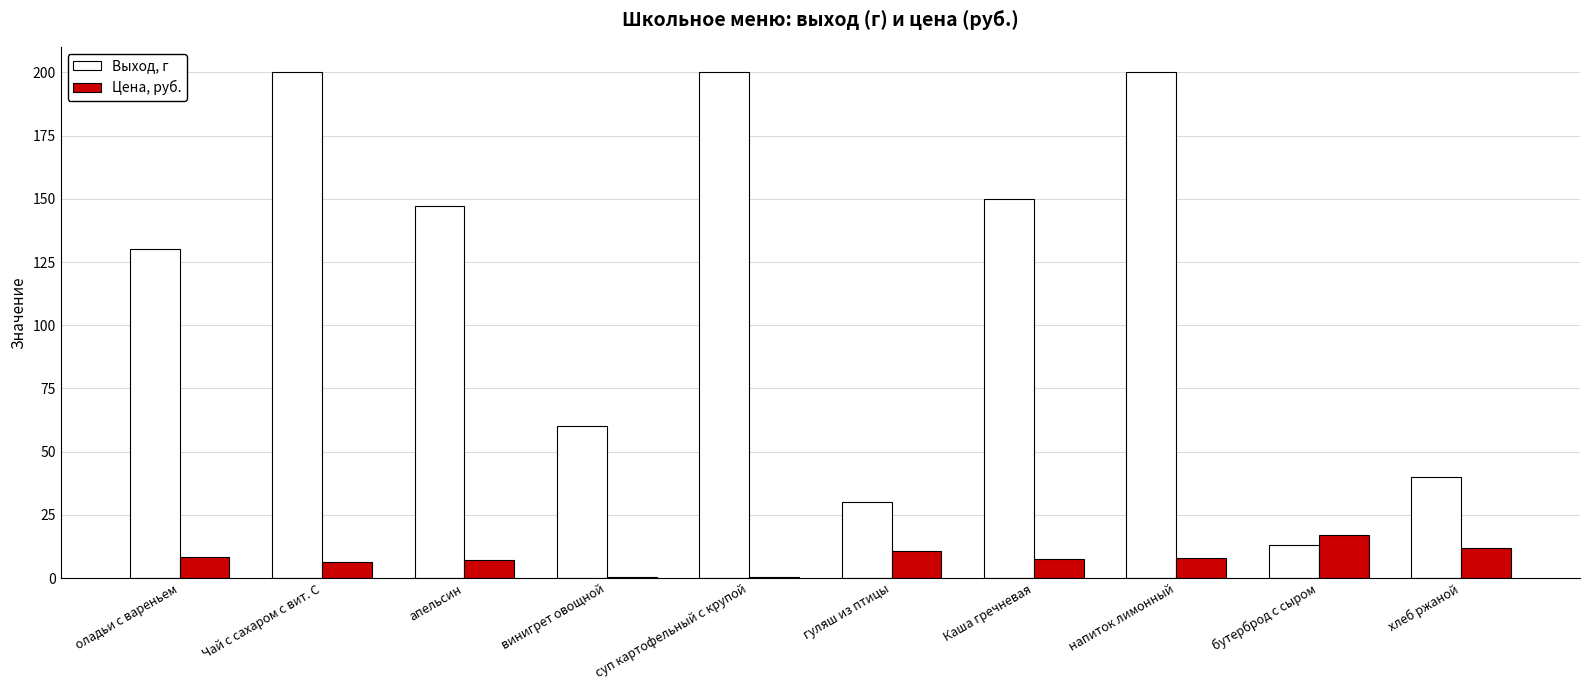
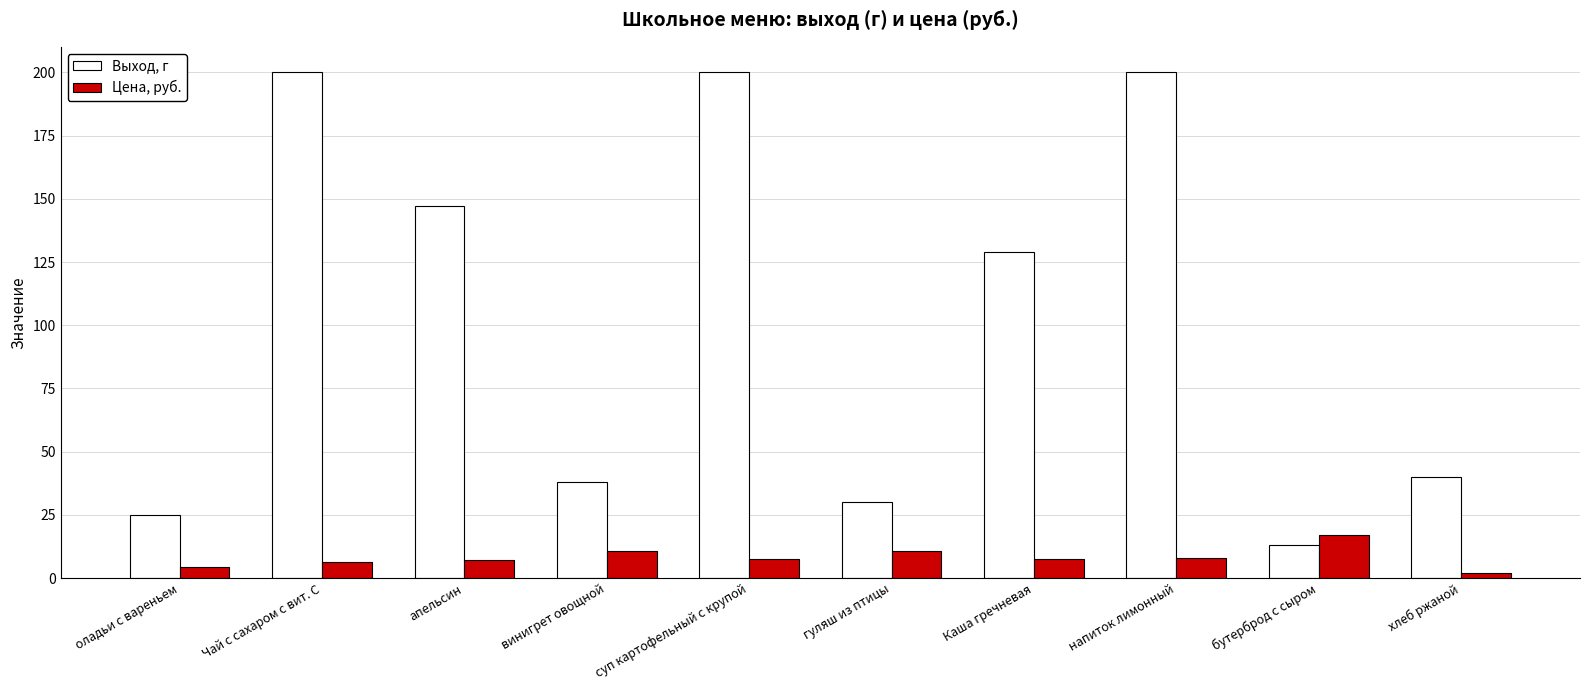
  {
    "Выход, г": {
-     "оладьи с вареньем": 130,
+     "оладьи с вареньем": 25,
      "Чай с сахаром с вит. С": 200,
      "апельсин": 147,
-     "винигрет овощной": 60,
+     "винигрет овощной": 38,
      "суп картофельный с крупой": 200,
      "гуляш из птицы": 30,
-     "Каша гречневая": 150,
+     "Каша гречневая": 129,
      "напиток лимонный": 200,
      "бутерброд с сыром": 13,
      "хлеб ржаной": 40
    },
    "Цена, руб.": {
-     "оладьи с вареньем": 8,
+     "оладьи с вареньем": 4,
      "Чай с сахаром с вит. С": 7,
      "апельсин": 7,
-     "винигрет овощной": 1,
-     "суп картофельный с крупой": 1,
+     "винигрет овощной": 11,
+     "суп картофельный с крупой": 7,
      "гуляш из птицы": 11,
      "Каша гречневая": 8,
      "напиток лимонный": 8,
      "бутерброд с сыром": 17,
-     "хлеб ржаной": 12
+     "хлеб ржаной": 2
    }
  }
